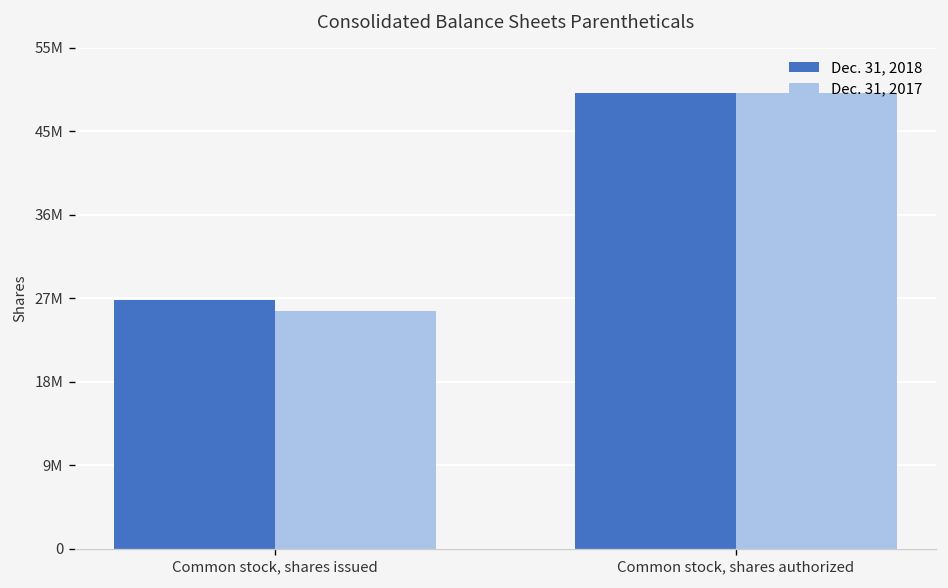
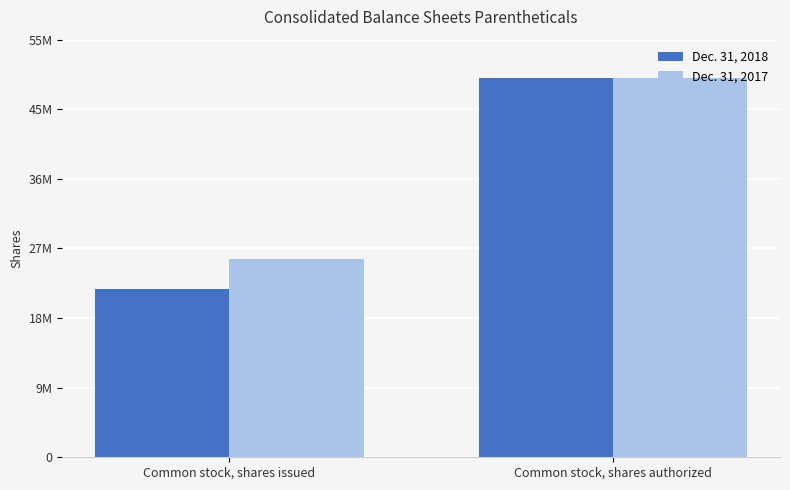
  {
    "Dec. 31, 2018": {
-     "Common stock, shares issued": 27000000,
+     "Common stock, shares issued": 22000000,
      "Common stock, shares authorized": 50000000
    },
    "Dec. 31, 2017": {
      "Common stock, shares issued": 26000000,
      "Common stock, shares authorized": 50000000
    }
  }
